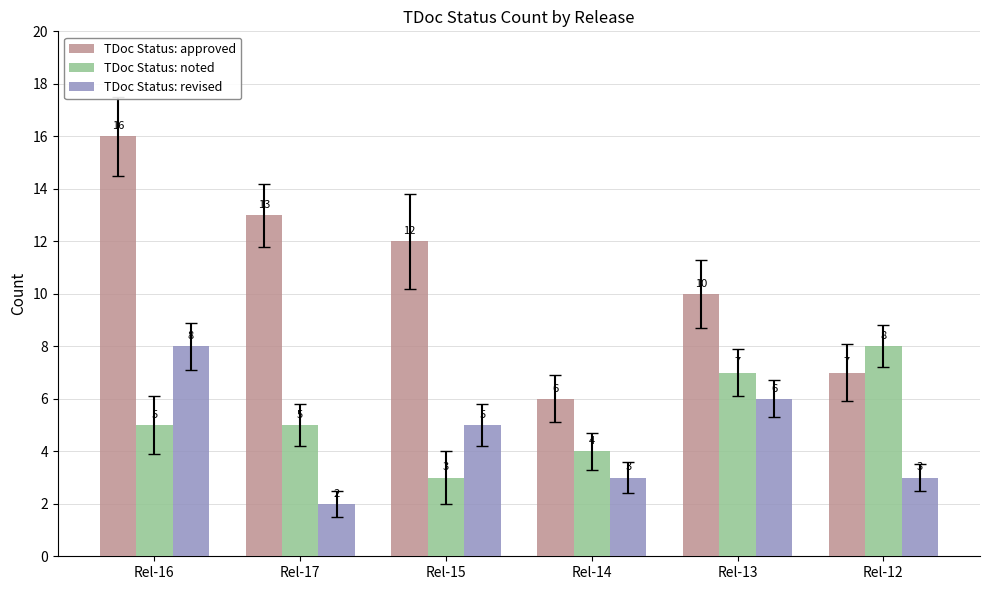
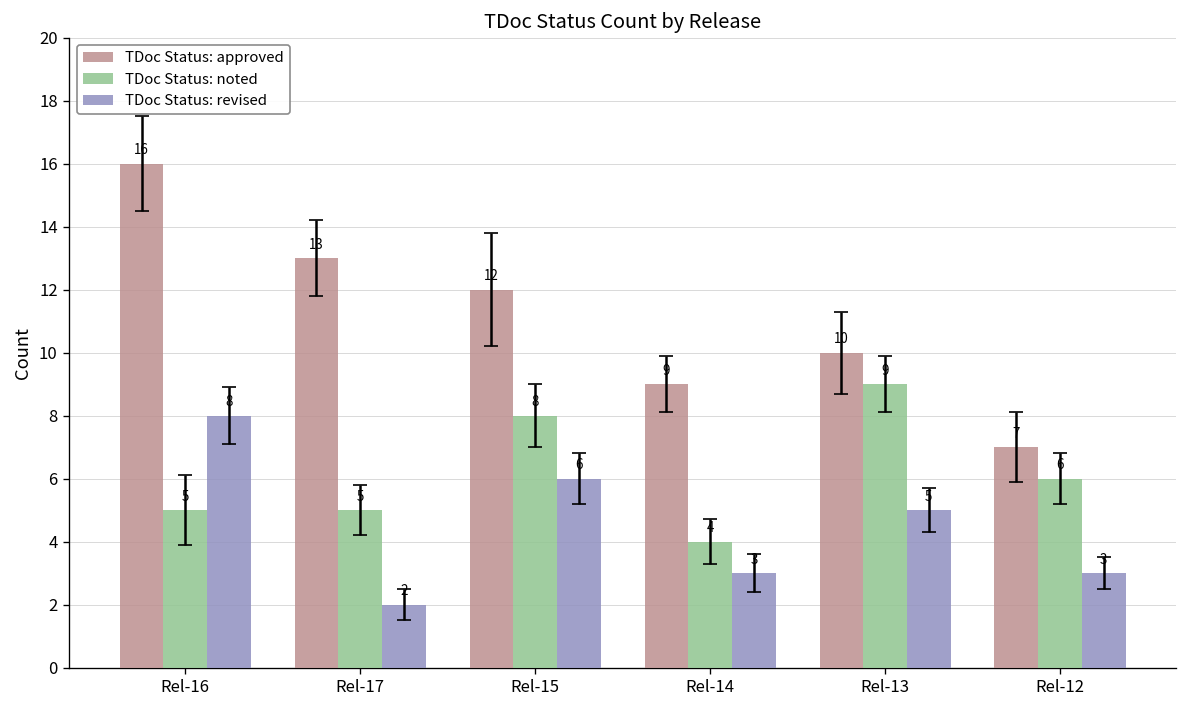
  {
    "TDoc Status: approved": {
      "Rel-16": 16,
      "Rel-17": 13,
      "Rel-15": 12,
-     "Rel-14": 6,
+     "Rel-14": 9,
      "Rel-13": 10,
      "Rel-12": 7
    },
    "TDoc Status: noted": {
      "Rel-16": 5,
      "Rel-17": 5,
-     "Rel-15": 3,
+     "Rel-15": 8,
      "Rel-14": 4,
-     "Rel-13": 7,
-     "Rel-12": 8
+     "Rel-13": 9,
+     "Rel-12": 6
    },
    "TDoc Status: revised": {
      "Rel-16": 8,
-     "Rel-15": 5,
-     "Rel-13": 6
+     "Rel-15": 6,
+     "Rel-13": 5
    }
  }
